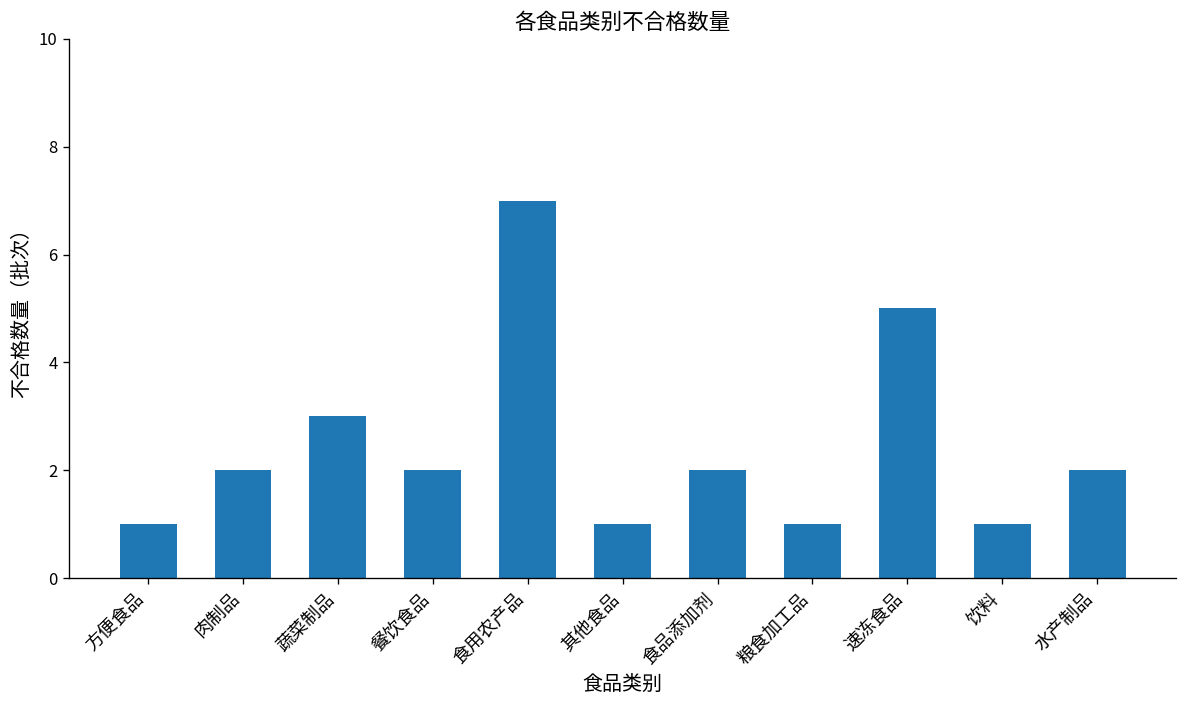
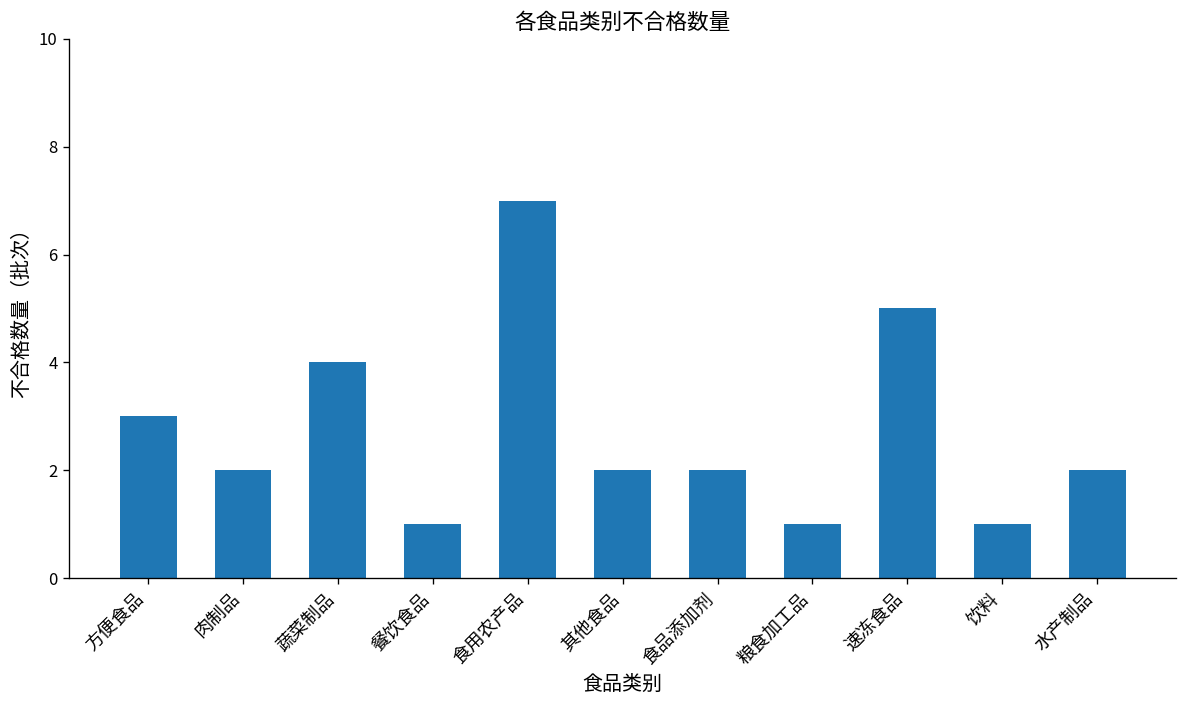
  {
-   "方便食品": 1,
+   "方便食品": 3,
    "肉制品": 2,
-   "蔬菜制品": 3,
-   "餐饮食品": 2,
+   "蔬菜制品": 4,
+   "餐饮食品": 1,
    "食用农产品": 7,
-   "其他食品": 1,
+   "其他食品": 2,
    "食品添加剂": 2,
    "粮食加工品": 1,
    "速冻食品": 5,
    "饮料": 1,
    "水产制品": 2
  }
